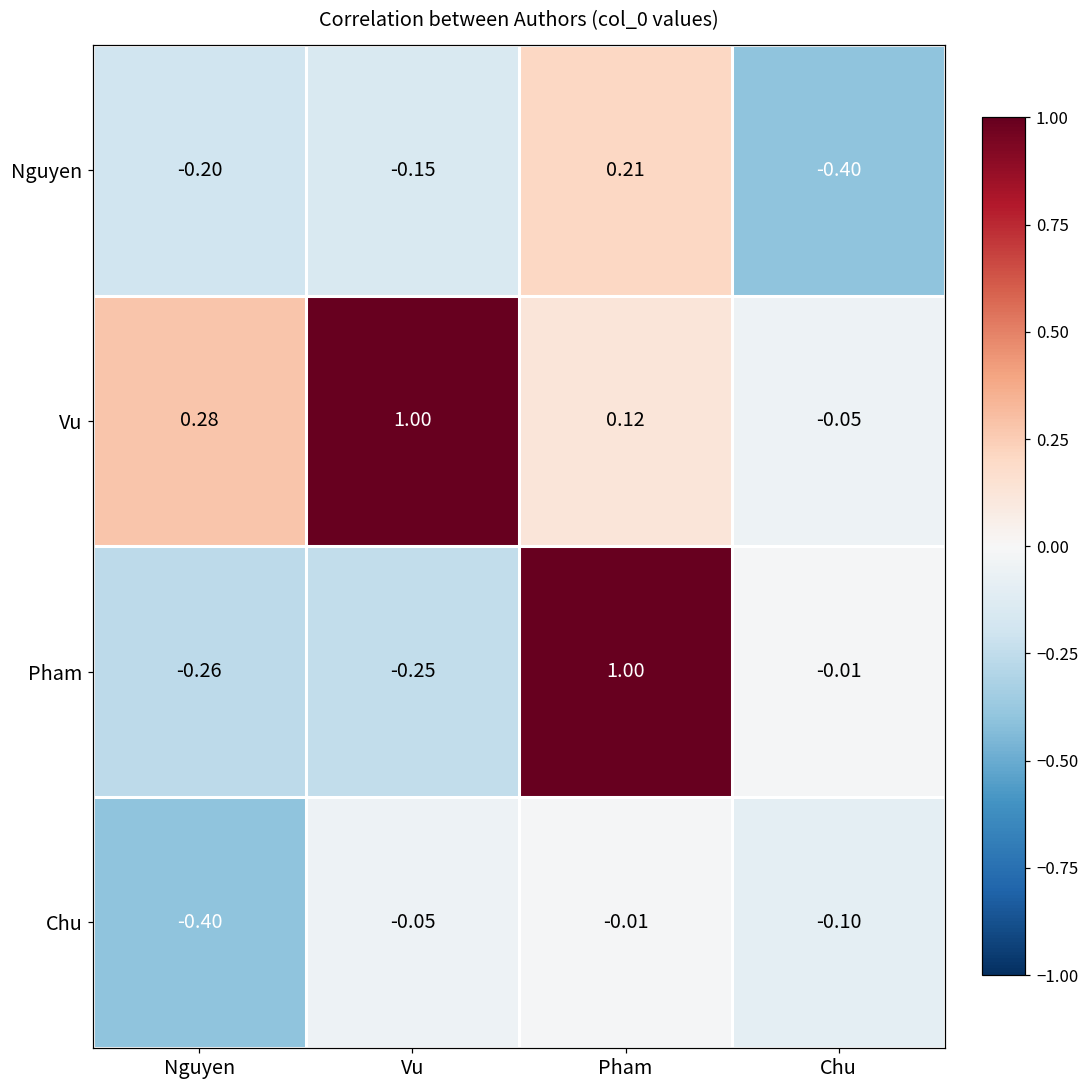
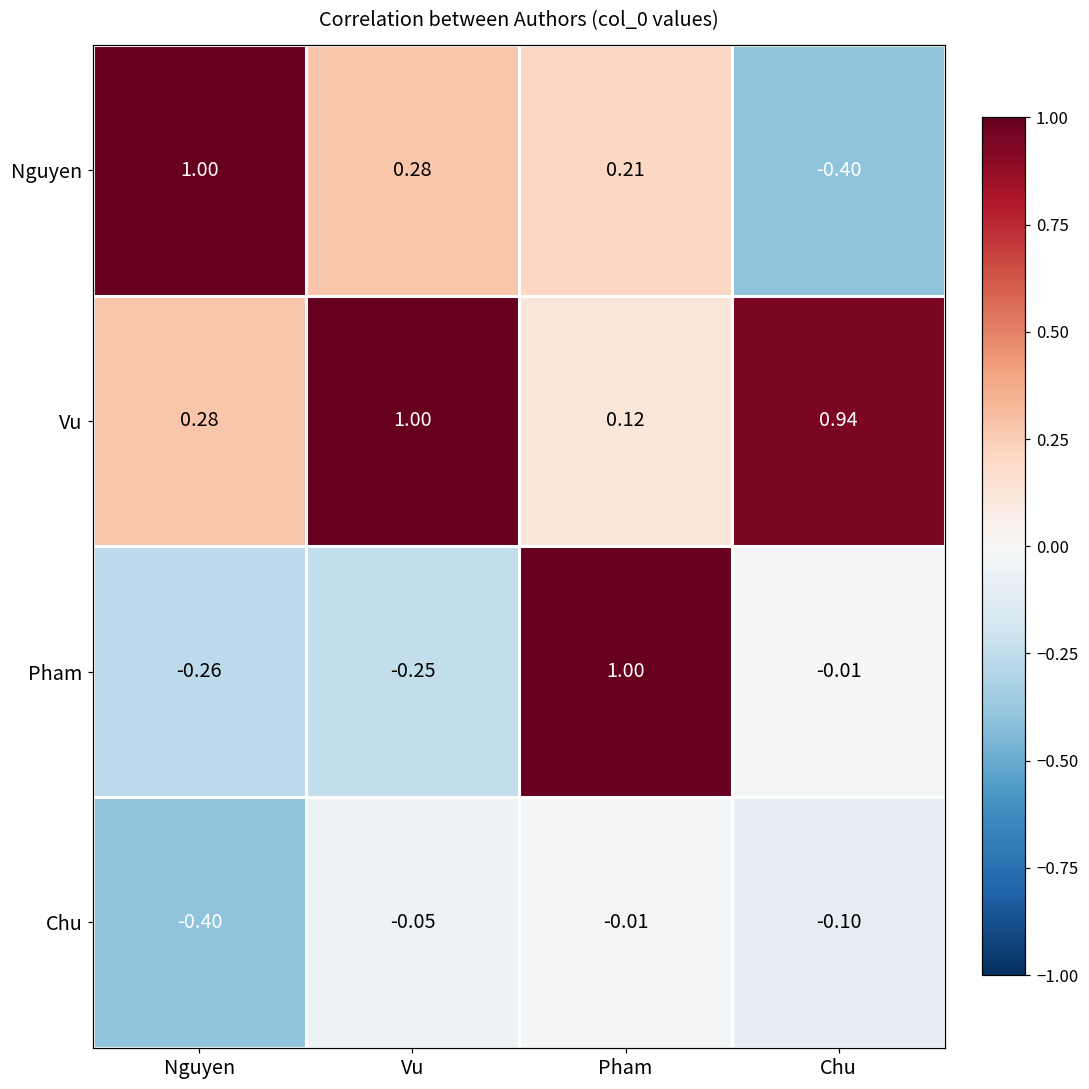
  {
    "Nguyen": {
-     "Nguyen": -0.20,
-     "Vu": -0.15,
+     "Nguyen": 1.00,
+     "Vu": 0.28,
      "Pham": 0.21,
      "Chu": -0.40
    },
    "Vu": {
      "Nguyen": 0.28,
      "Vu": 1.00,
      "Pham": 0.12,
-     "Chu": -0.05
+     "Chu": 0.94
    },
    "Pham": {
      "Nguyen": -0.26,
      "Vu": -0.25,
      "Pham": 1.00,
      "Chu": -0.01
    },
    "Chu": {
      "Nguyen": -0.40,
      "Vu": -0.05,
      "Pham": -0.01,
      "Chu": -0.10
    }
  }
